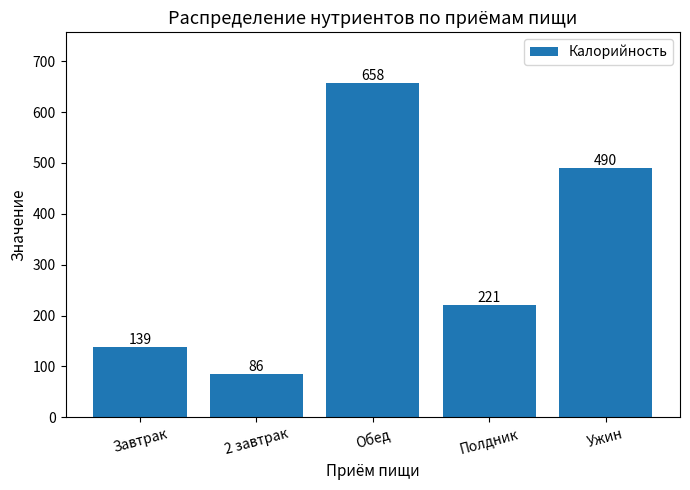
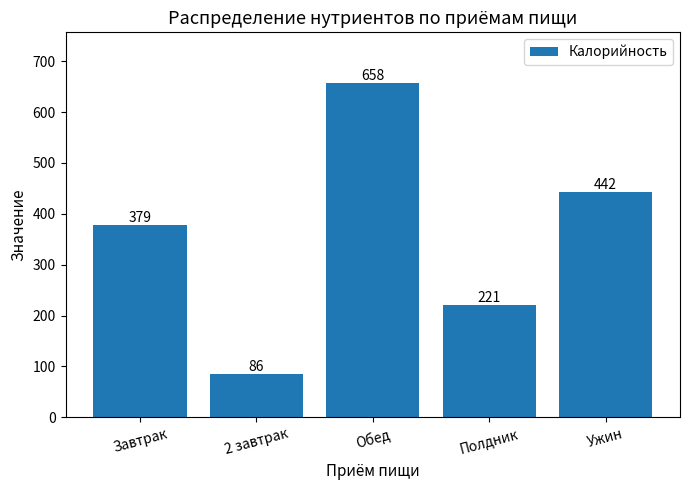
  {
-   "Завтрак": 139,
+   "Завтрак": 379,
    "2 завтрак": 86,
    "Обед": 658,
    "Полдник": 221,
-   "Ужин": 490
+   "Ужин": 442
  }
